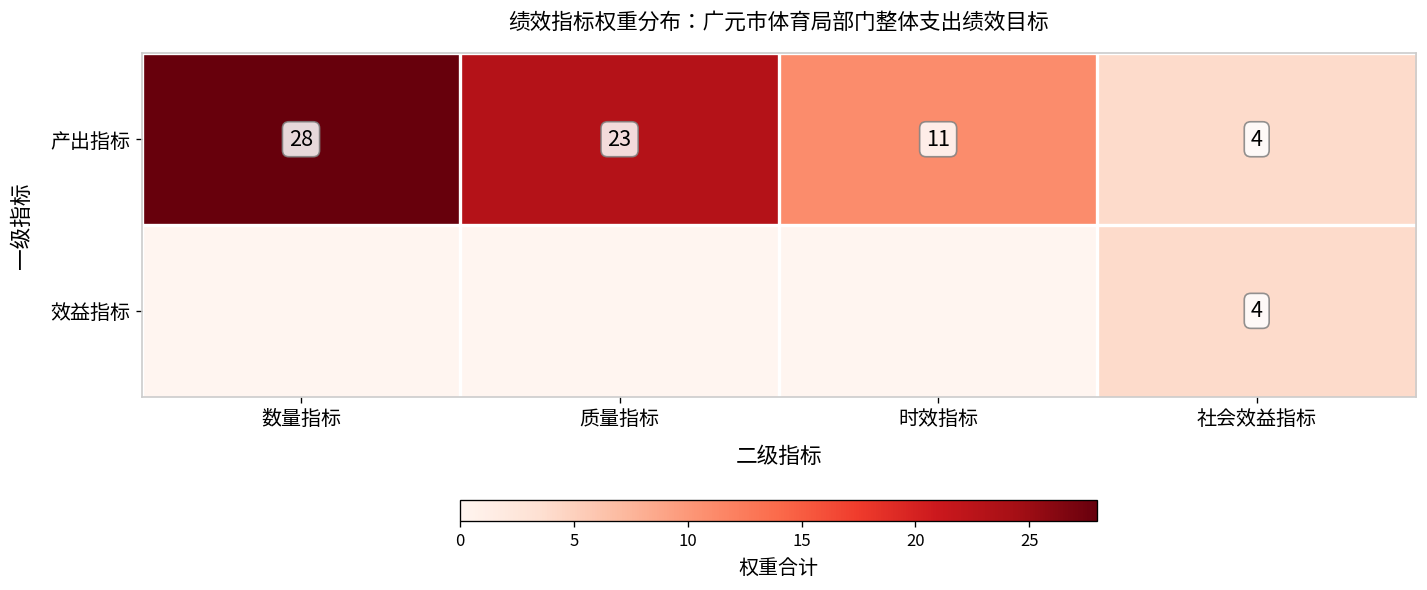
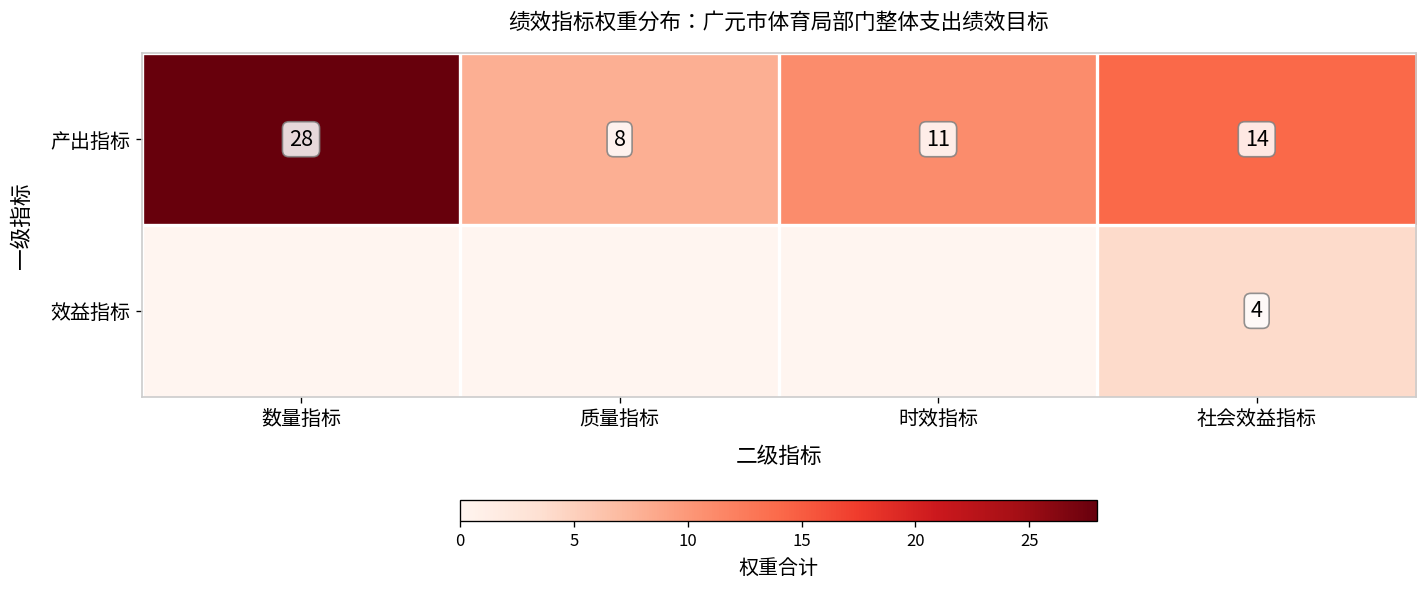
  {
    "产出指标": {
-     "质量指标": 23,
-     "社会效益指标": 4
+     "质量指标": 8,
+     "社会效益指标": 14
    }
  }
